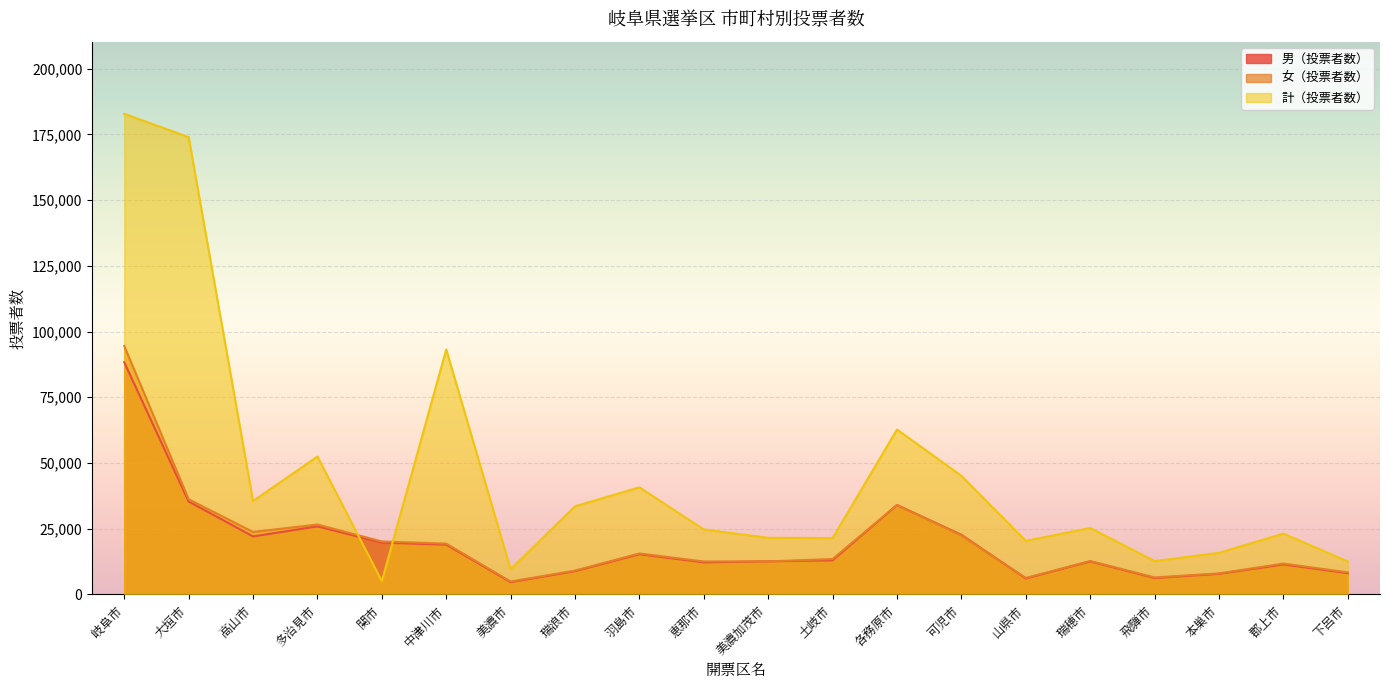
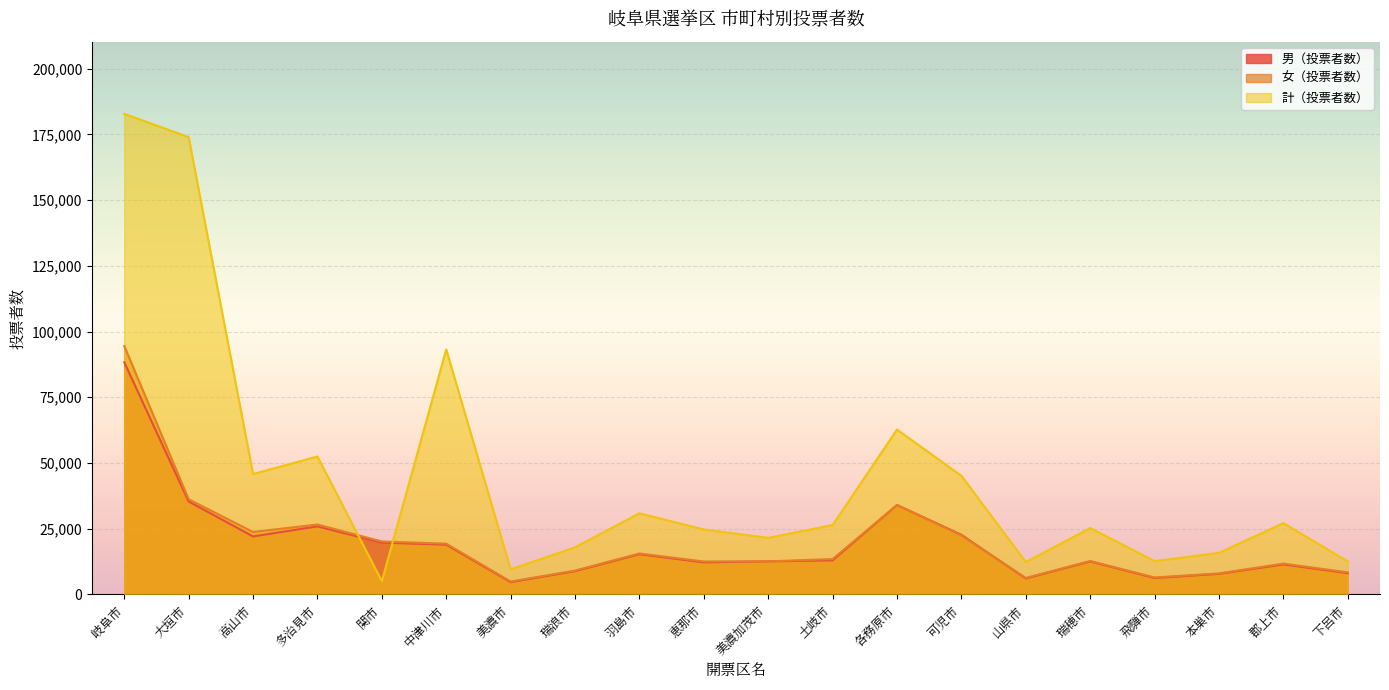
  {
    "計（投票者数）": {
      "岐阜市": "183,000",
      "大垣市": "174,000",
-     "高山市": "36,000",
+     "高山市": "46,000",
      "多治見市": "52,000",
      "関市": "5,000",
      "中津川市": "93,000",
      "美濃市": "10,000",
-     "瑞浪市": "34,000",
-     "羽島市": "41,000",
+     "瑞浪市": "18,000",
+     "羽島市": "31,000",
      "恵那市": "25,000",
      "美濃加茂市": "22,000",
-     "土岐市": "21,000",
+     "土岐市": "26,000",
      "各務原市": "63,000",
      "可児市": "45,000",
-     "山県市": "20,000",
+     "山県市": "12,000",
      "瑞穂市": "25,000",
      "飛騨市": "13,000",
      "本巣市": "16,000",
-     "郡上市": "23,000",
+     "郡上市": "27,000",
      "下呂市": "13,000"
    }
  }
